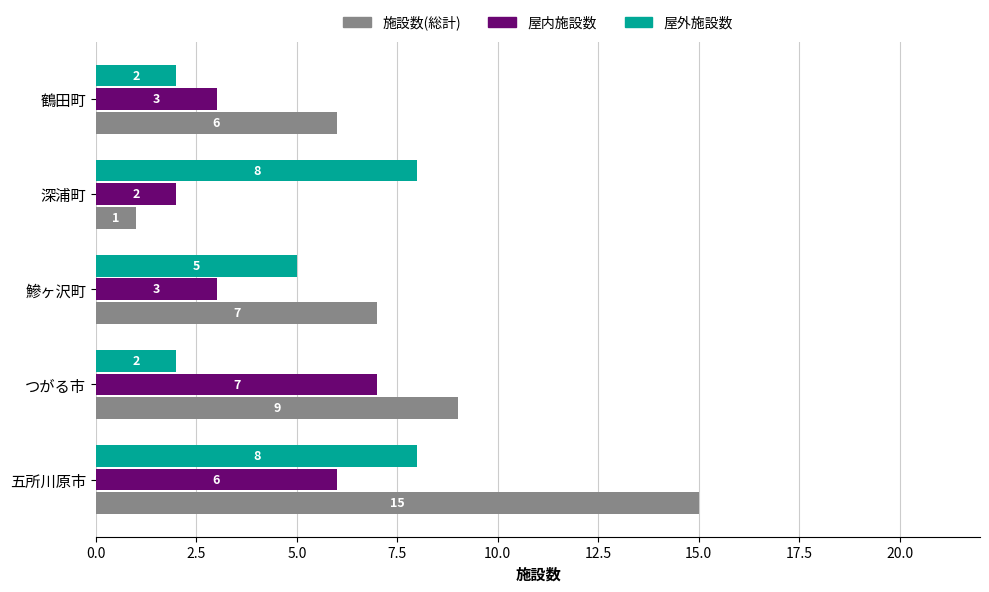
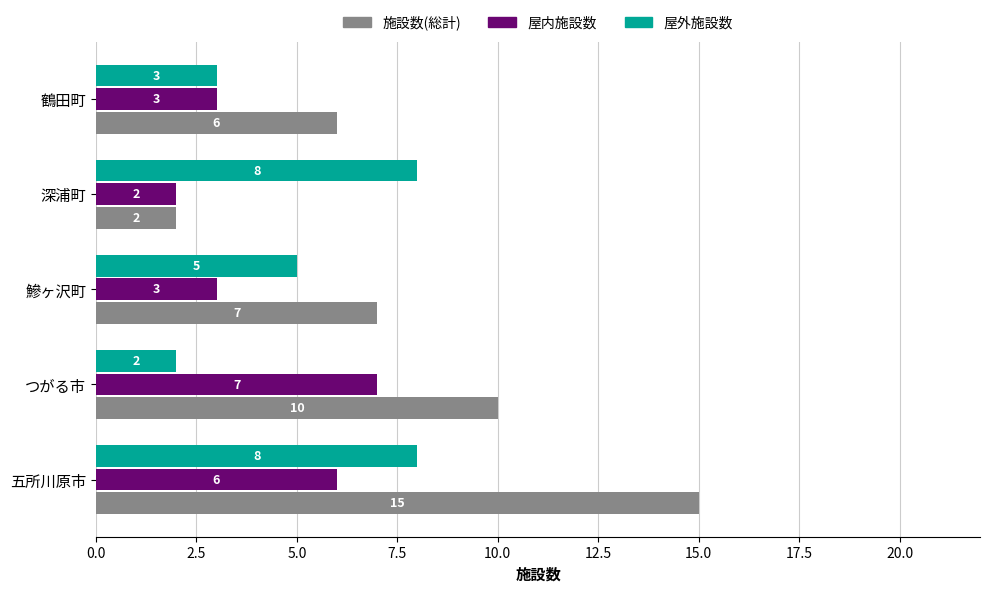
  {
    "施設数(総計)": {
      "鶴田町": 6,
-     "深浦町": 1,
+     "深浦町": 2,
      "鰺ヶ沢町": 7,
-     "つがる市": 9,
+     "つがる市": 10,
      "五所川原市": 15
    },
    "屋内施設数": {
      "鶴田町": 3,
      "深浦町": 2,
      "鰺ヶ沢町": 3,
      "つがる市": 7,
      "五所川原市": 6
    },
    "屋外施設数": {
-     "鶴田町": 2,
+     "鶴田町": 3,
      "深浦町": 8,
      "鰺ヶ沢町": 5,
      "つがる市": 2,
      "五所川原市": 8
    }
  }
